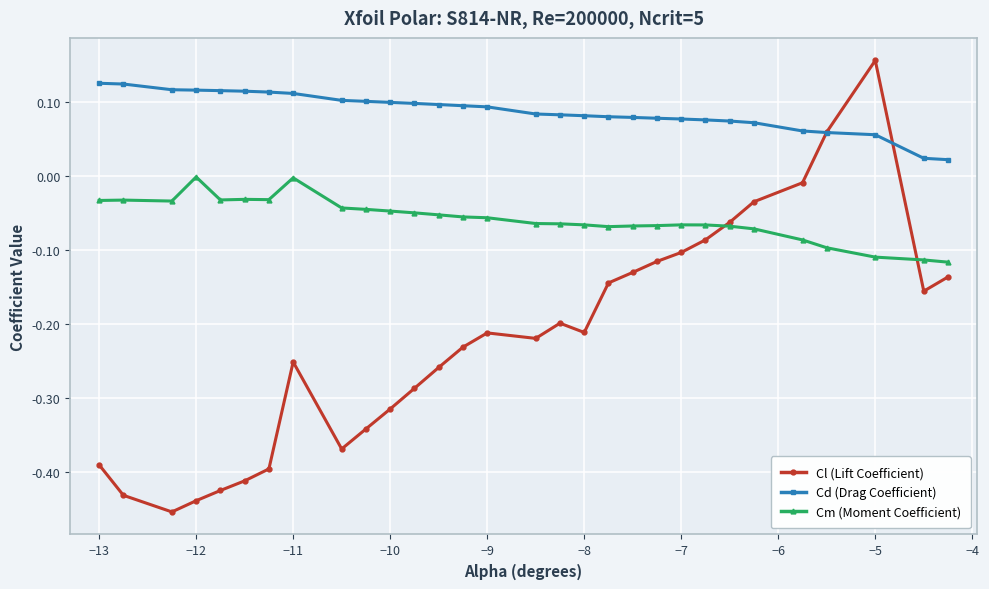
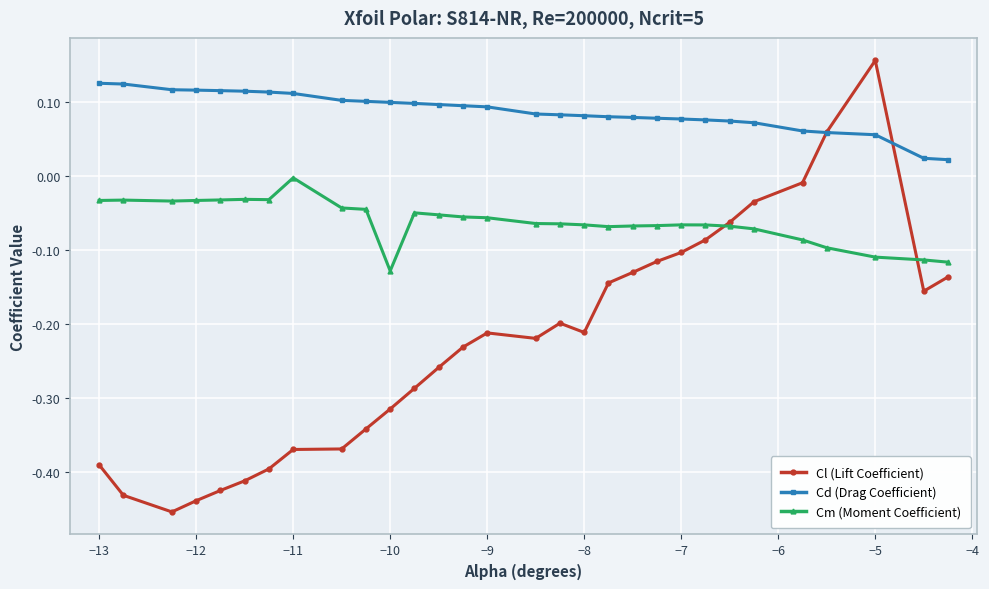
  {
    "Cl (Lift Coefficient)": {
      "−13": -0.39,
      "−12": -0.44,
-     "−11": -0.25,
+     "−11": -0.37,
      "−10": -0.31,
      "−9": -0.21,
      "−8": -0.21,
      "−7": -0.10,
      "−5": 0.16
    },
    "Cd (Drag Coefficient)": {
      "−13": 0.12,
      "−12": 0.12,
      "−11": 0.11,
      "−10": 0.10,
      "−9": 0.09,
      "−8": 0.08,
      "−7": 0.08,
      "−5": 0.06
    },
    "Cm (Moment Coefficient)": {
      "−13": -0.03,
-     "−12": 0.00,
+     "−12": -0.03,
      "−11": 0.00,
-     "−10": -0.05,
+     "−10": -0.13,
      "−9": -0.06,
      "−8": -0.07,
      "−7": -0.07,
      "−5": -0.11
    }
  }
